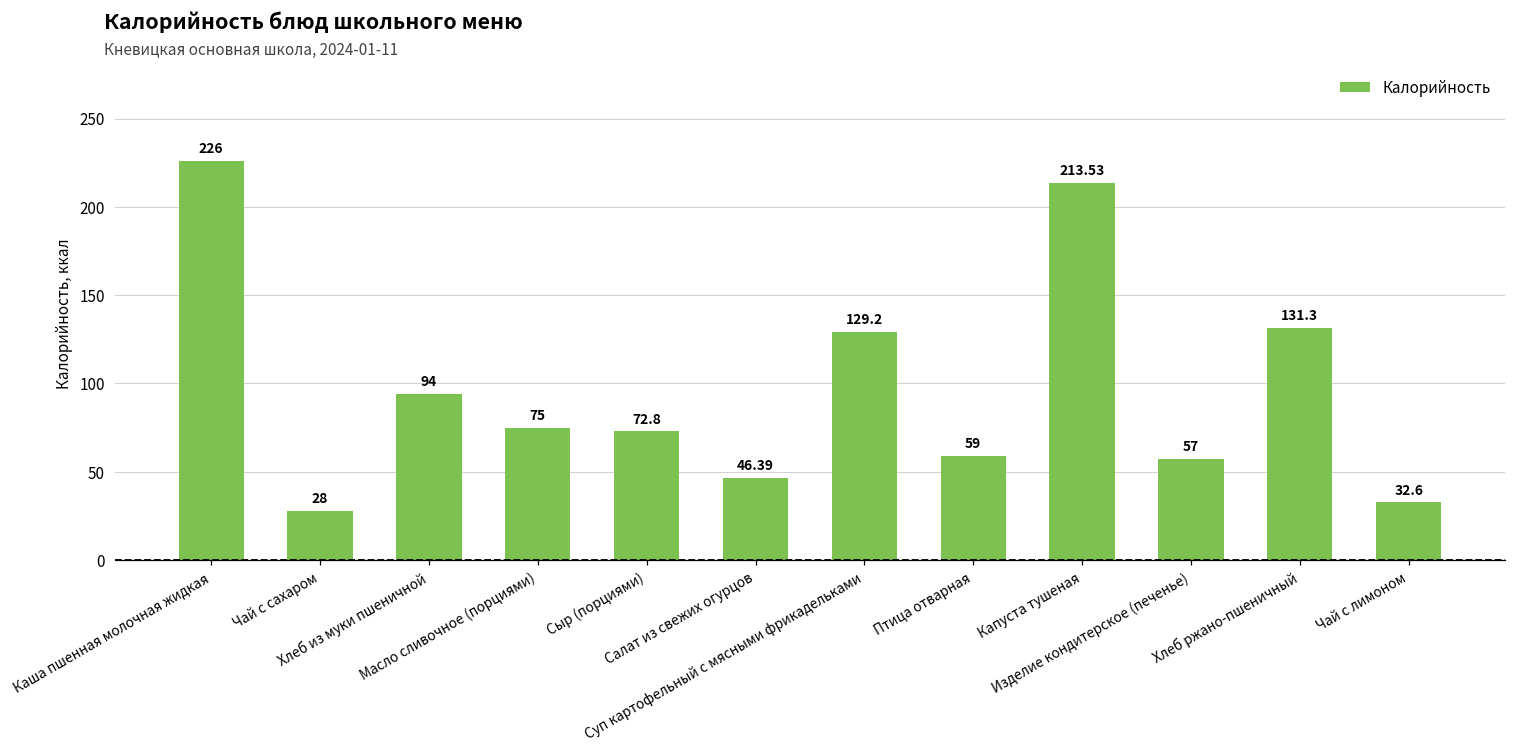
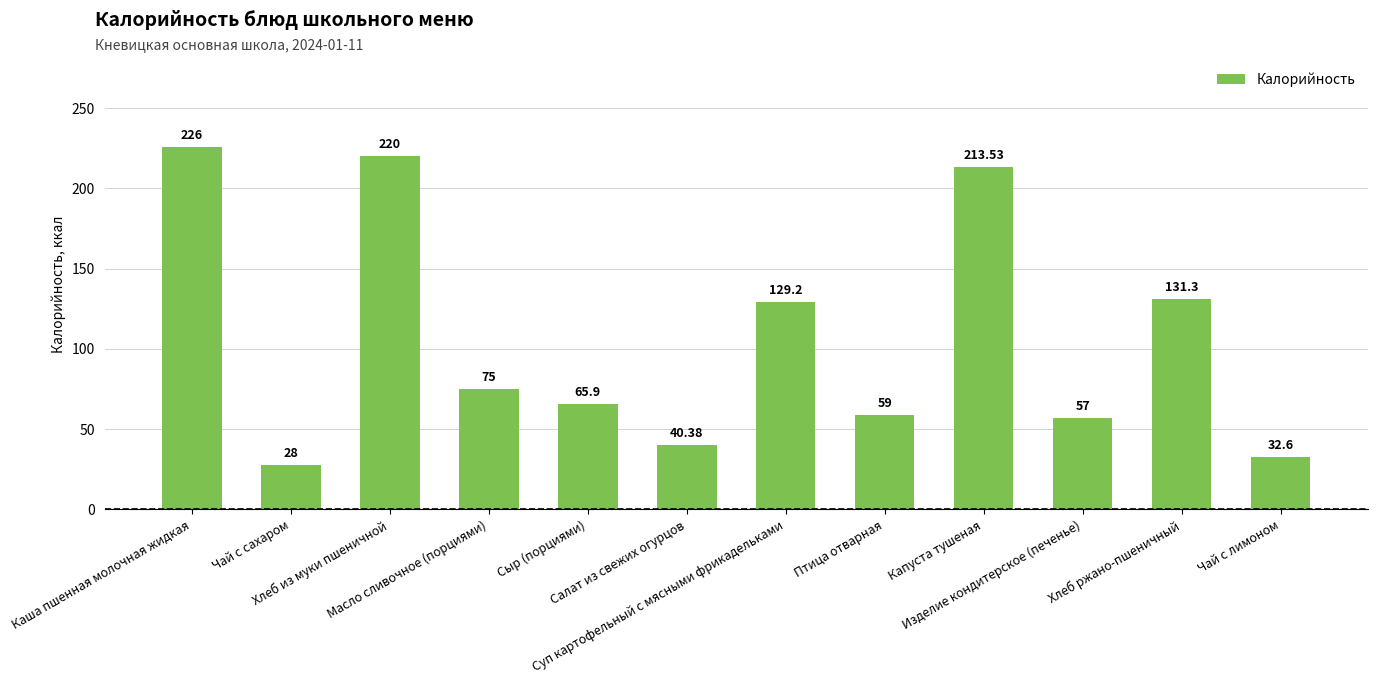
  {
    "Каша пшенная молочная жидкая": 226,
    "Чай с сахаром": 28,
-   "Хлеб из муки пшеничной": 94,
+   "Хлеб из муки пшеничной": 220,
    "Масло сливочное (порциями)": 75,
-   "Сыр (порциями)": 72.8,
-   "Салат из свежих огурцов": 46.39,
+   "Сыр (порциями)": 65.9,
+   "Салат из свежих огурцов": 40.38,
    "Суп картофельный с мясными фрикадельками": 129.2,
    "Птица отварная": 59,
    "Капуста тушеная": 213.53,
    "Изделие кондитерское (печенье)": 57,
    "Хлеб ржано-пшеничный": 131.3,
    "Чай с лимоном": 32.6
  }
